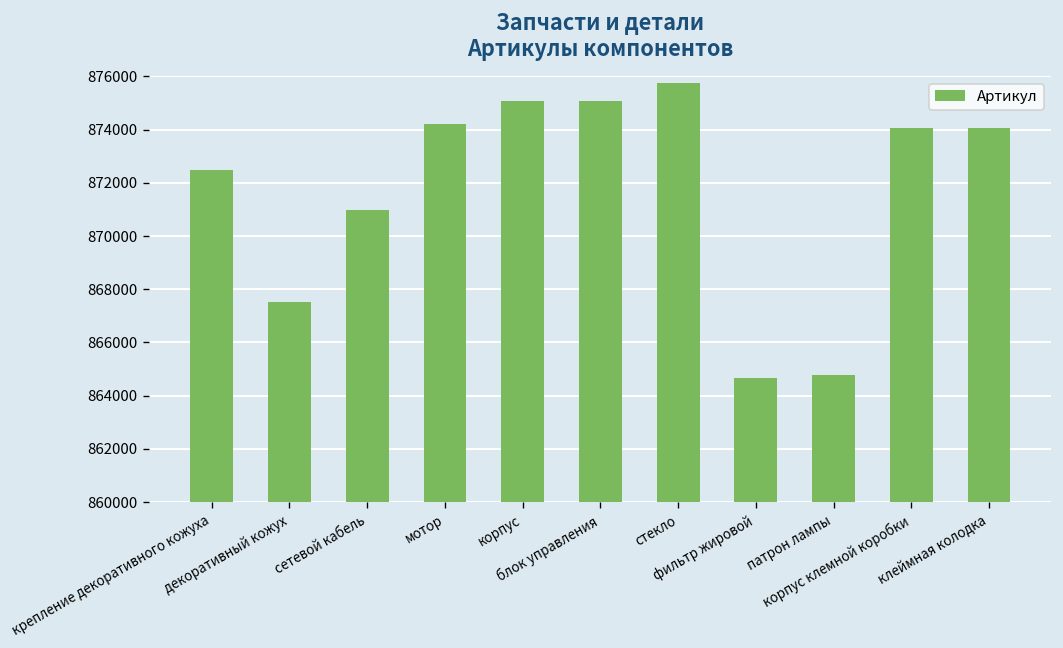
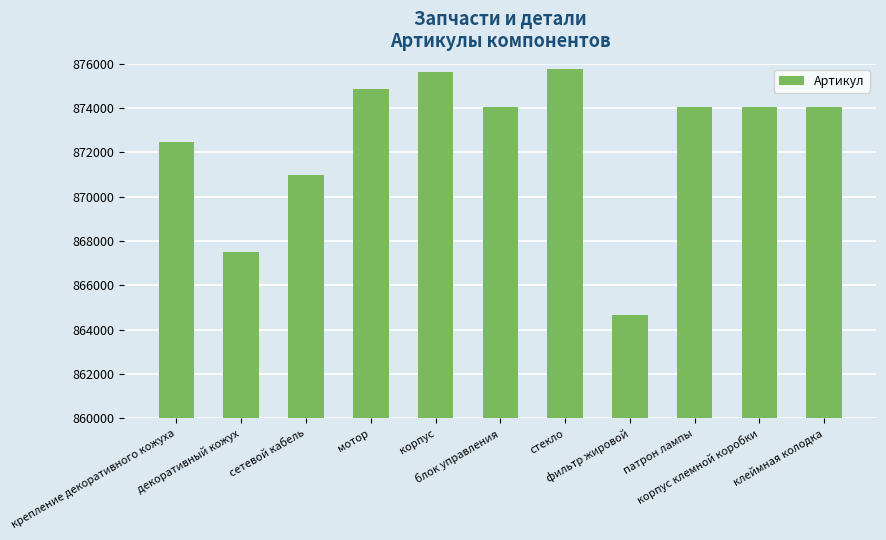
  {
    "крепление декоративного кожуха": 872500,
    "декоративный кожух": 867500,
    "сетевой кабель": 871000,
-   "мотор": 874200,
-   "корпус": 875100,
-   "блок управления": 875100,
+   "мотор": 874900,
+   "корпус": 875600,
+   "блок управления": 874000,
    "стекло": 875800,
    "фильтр жировой": 864700,
-   "патрон лампы": 864800,
+   "патрон лампы": 874000,
    "корпус клемной коробки": 874000,
    "клеймная колодка": 874000
  }
